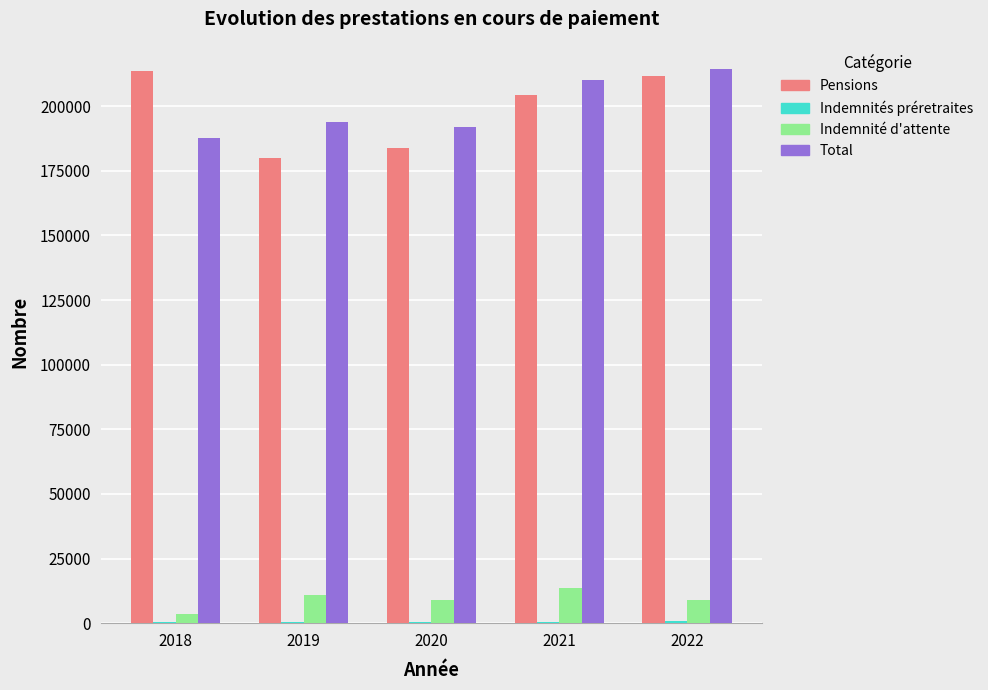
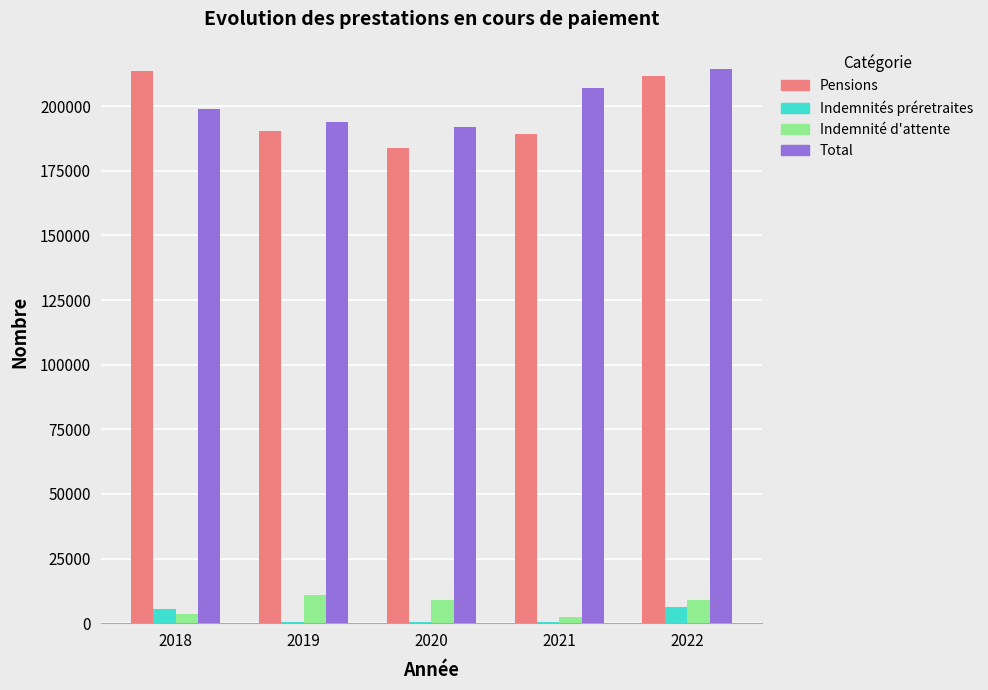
  {
    "Pensions": {
      "2018": 213000,
-     "2019": 180000,
+     "2019": 190000,
      "2020": 184000,
-     "2021": 204000,
+     "2021": 189000,
      "2022": 212000
    },
    "Indemnités préretraites": {
-     "2018": 1000,
-     "2022": 1000
+     "2018": 5000,
+     "2022": 6000
    },
    "Indemnité d'attente": {
      "2018": 3000,
      "2019": 11000,
      "2020": 9000,
-     "2021": 14000,
+     "2021": 2000,
      "2022": 9000
    },
    "Total": {
-     "2018": 188000,
+     "2018": 199000,
      "2019": 194000,
      "2020": 192000,
-     "2021": 210000,
+     "2021": 207000,
      "2022": 214000
    }
  }
